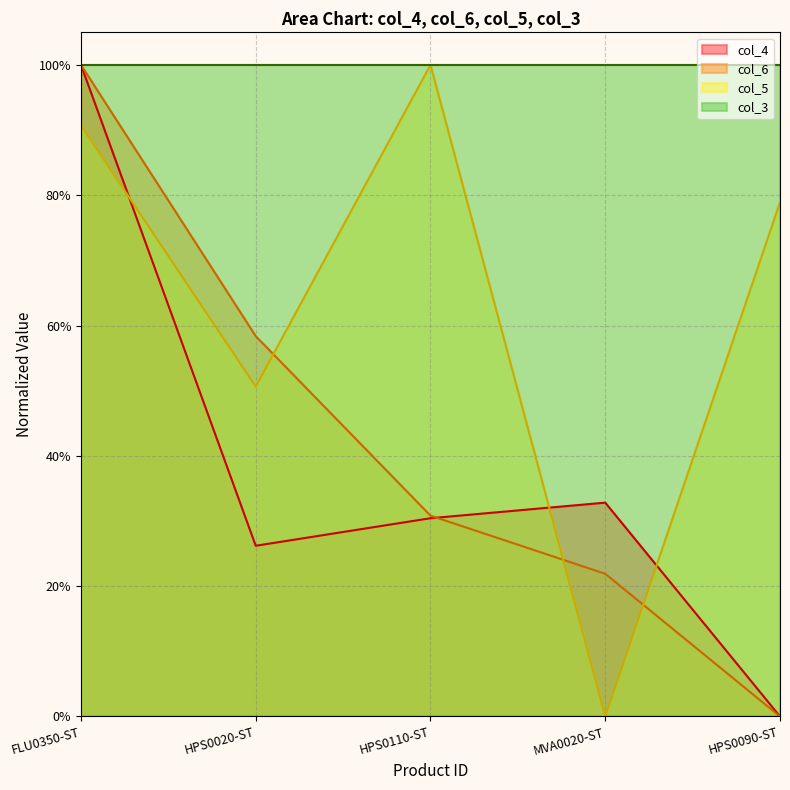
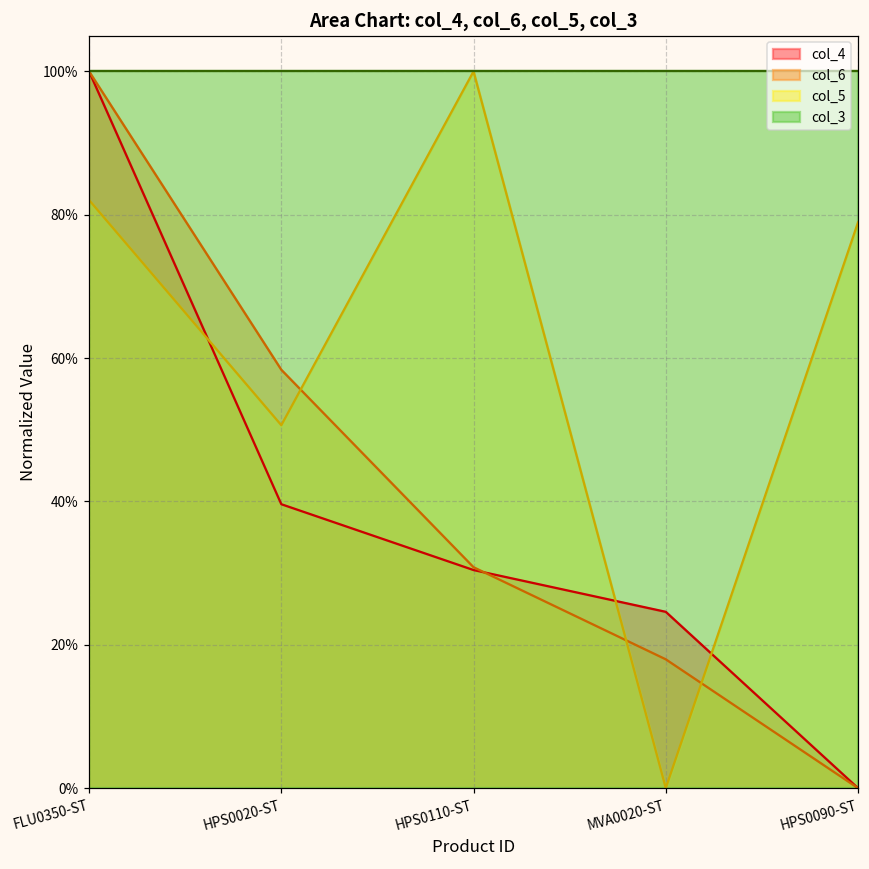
  {
    "col_4": {
-     "HPS0020-ST": "26%",
-     "MVA0020-ST": "33%"
+     "HPS0020-ST": "40%",
+     "MVA0020-ST": "25%"
    },
    "col_6": {
      "HPS0020-ST": "58%",
-     "MVA0020-ST": "22%"
+     "MVA0020-ST": "18%"
    },
    "col_5": {
-     "FLU0350-ST": "91%",
+     "FLU0350-ST": "82%",
      "HPS0020-ST": "51%",
      "MVA0020-ST": "0%",
      "HPS0090-ST": "79%"
    },
    "col_3": {
      "HPS0020-ST": "100%",
      "MVA0020-ST": "100%",
      "HPS0090-ST": "100%"
    }
  }
